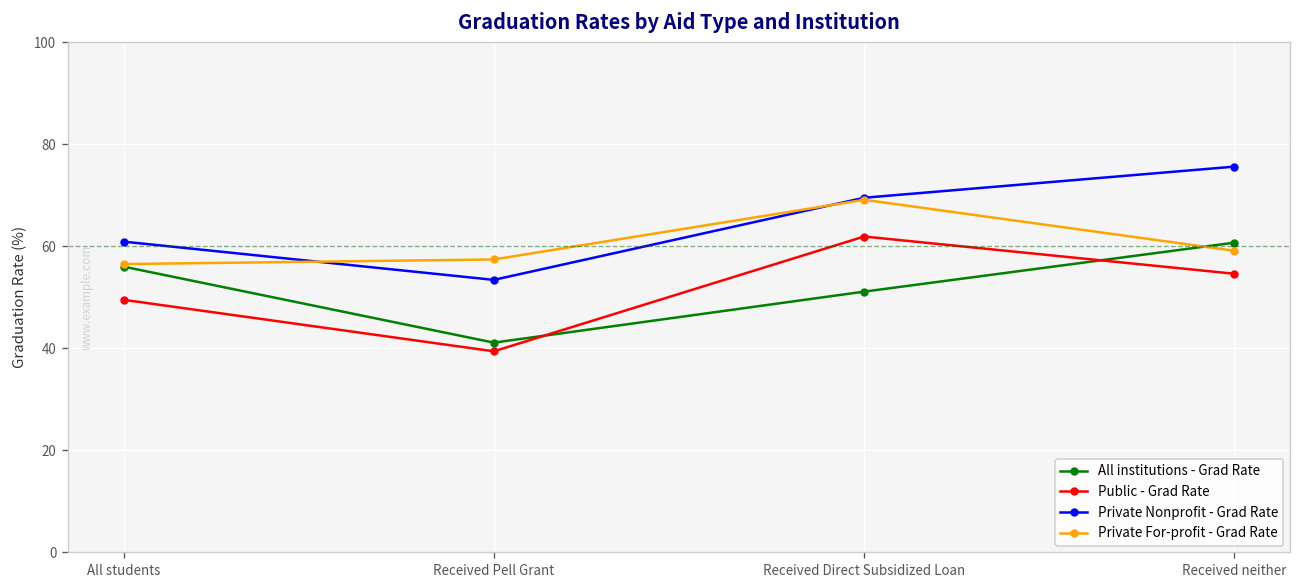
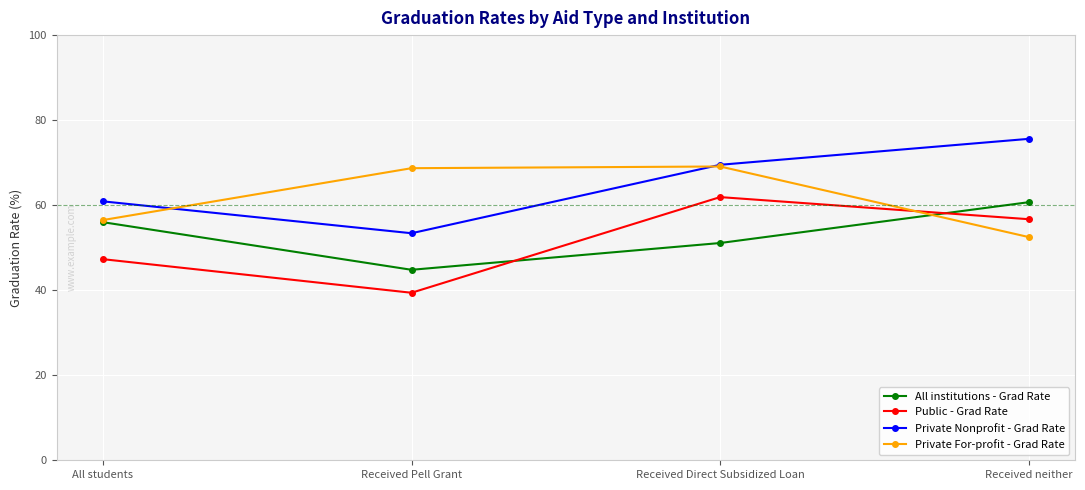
  {
    "All institutions - Grad Rate": {
-     "Received Pell Grant": 41,
+     "Received Pell Grant": 45,
      "Received Direct Subsidized Loan": 51,
      "Received neither": 61
    },
    "Public - Grad Rate": {
-     "All students": 50,
+     "All students": 47,
      "Received Pell Grant": 39,
      "Received Direct Subsidized Loan": 62,
-     "Received neither": 55
+     "Received neither": 57
    },
    "Private Nonprofit - Grad Rate": {
      "All students": 61,
      "Received Pell Grant": 53,
      "Received neither": 76
    },
    "Private For-profit - Grad Rate": {
-     "Received Pell Grant": 57,
-     "Received neither": 59
+     "Received Pell Grant": 69,
+     "Received neither": 53
    }
  }
